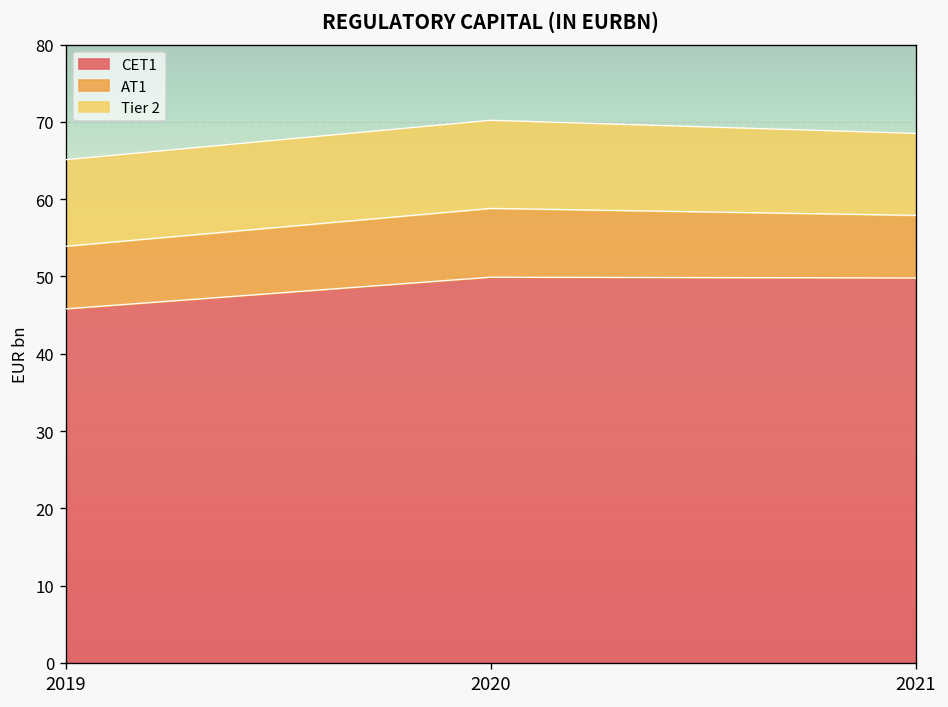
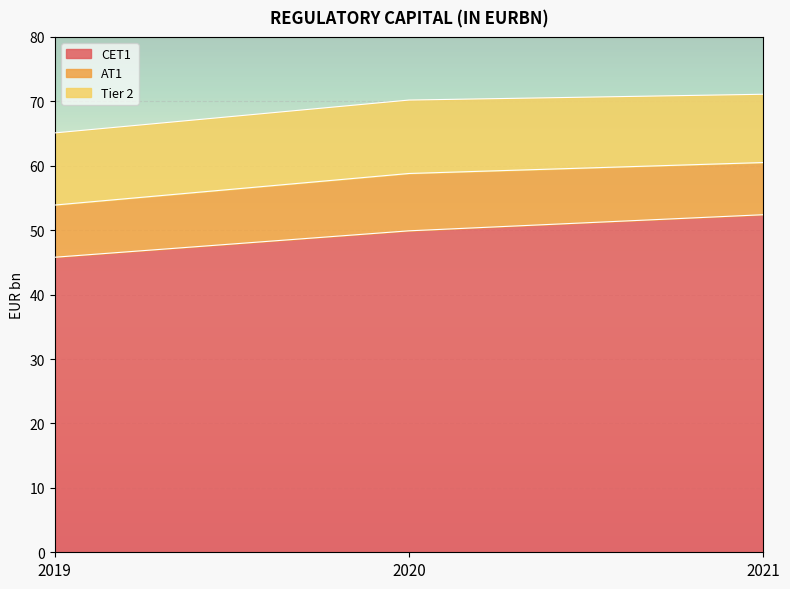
  {
    "CET1": {
      "2019": 46,
      "2020": 50,
-     "2021": 50
+     "2021": 52
    }
  }
